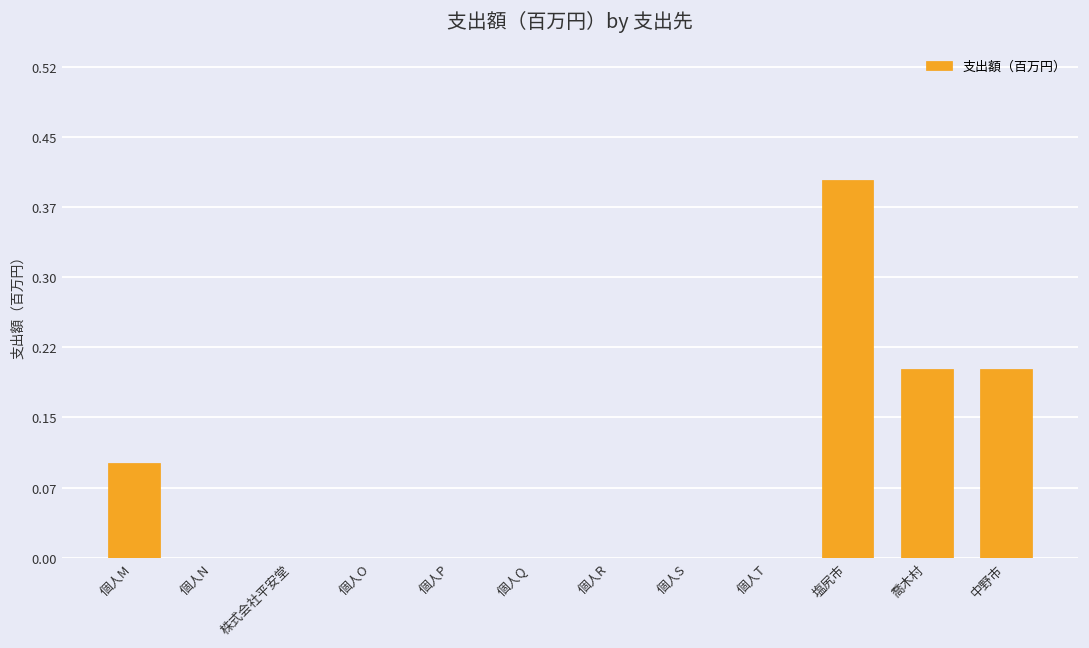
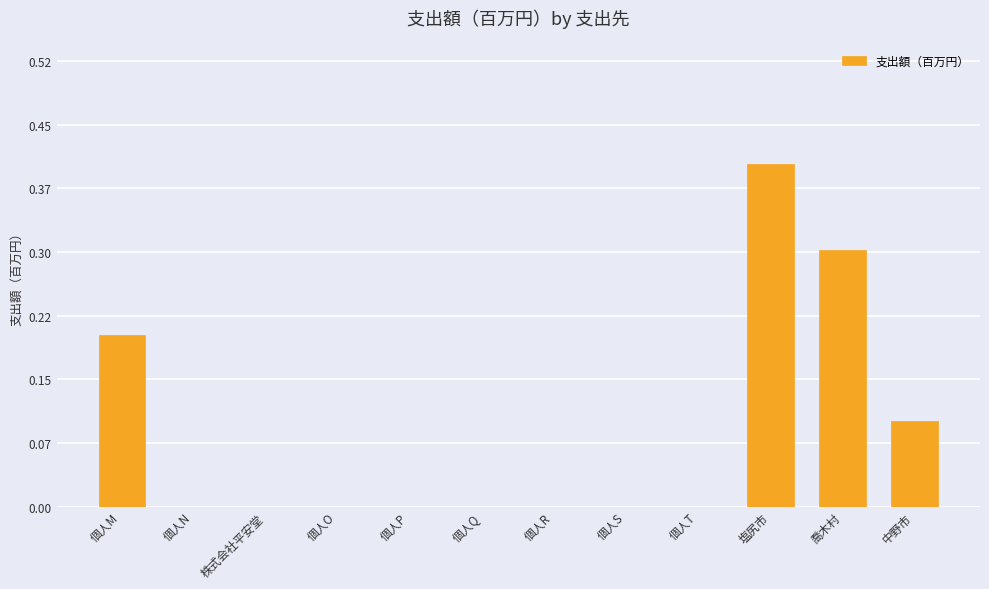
  {
-   "個人M": 0.1,
+   "個人M": 0.2,
    "個人N": 0.0,
    "株式会社平安堂": 0.0,
    "個人O": 0.0,
    "個人P": 0.0,
    "個人Q": 0.0,
    "個人R": 0.0,
    "個人S": 0.0,
    "個人T": 0.0,
    "塩尻市": 0.4,
-   "喬木村": 0.2,
-   "中野市": 0.2
+   "喬木村": 0.3,
+   "中野市": 0.1
  }
